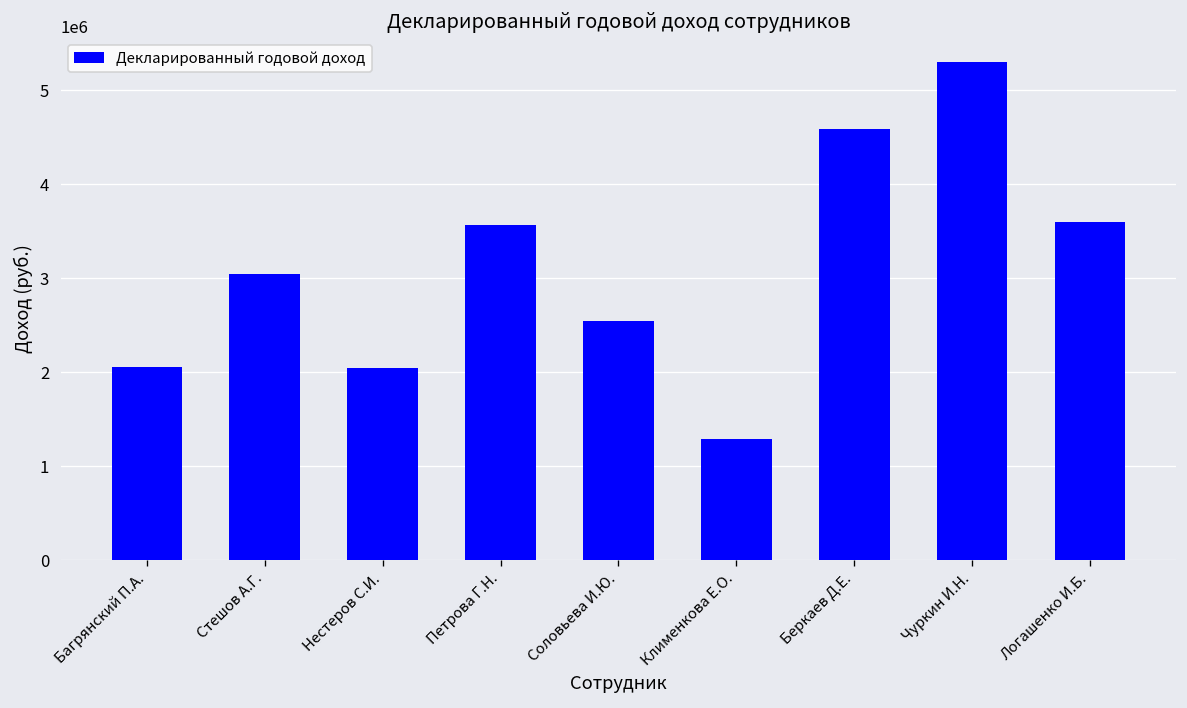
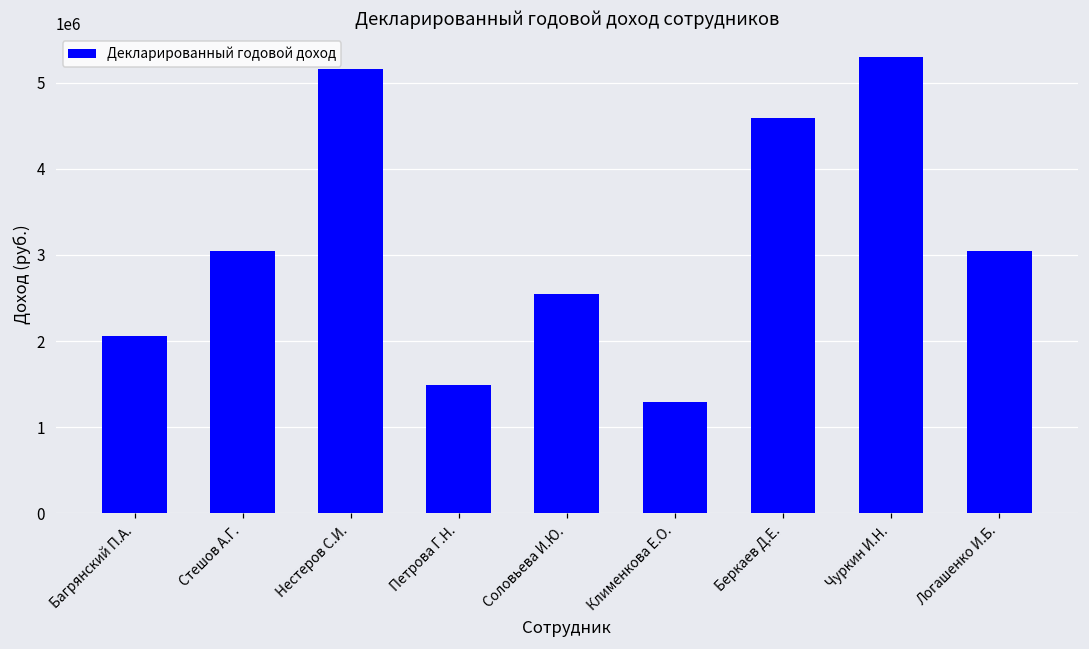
  {
    "Багрянский П.А.": 2100000,
    "Стешов А.Г.": 3000000,
-   "Нестеров С.И.": 2000000,
-   "Петрова Г.Н.": 3600000,
+   "Нестеров С.И.": 5200000,
+   "Петрова Г.Н.": 1500000,
    "Соловьева И.Ю.": 2500000,
    "Клименкова Е.О.": 1300000,
    "Беркаев Д.Е.": 4600000,
    "Чуркин И.Н.": 5300000,
-   "Логашенко И.Б.": 3600000
+   "Логашенко И.Б.": 3000000
  }
